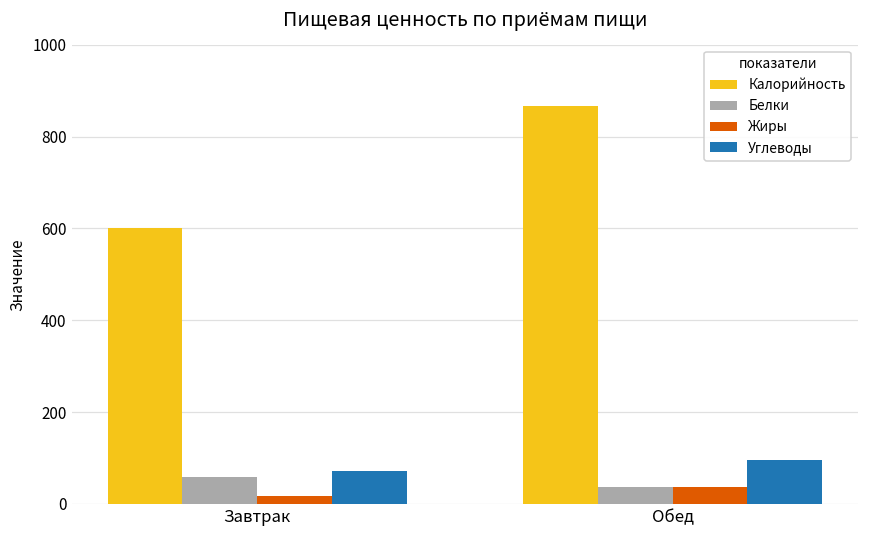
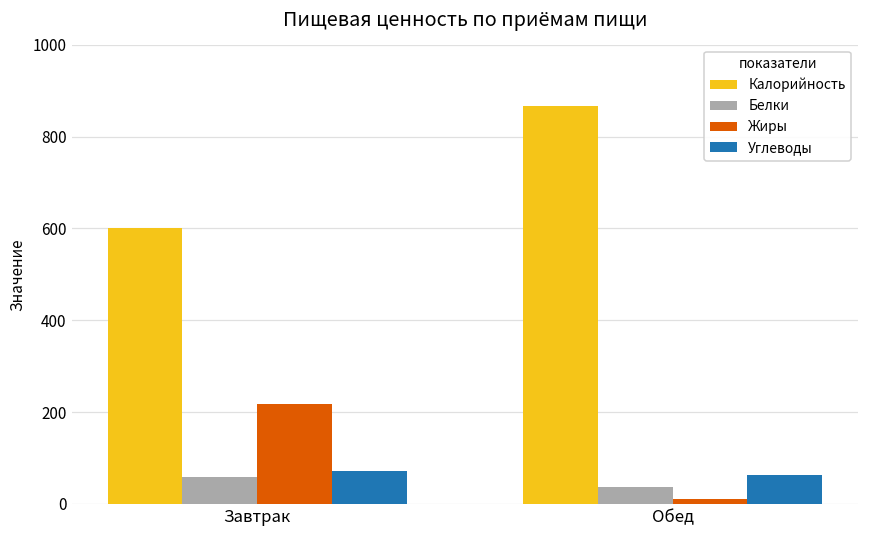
  {
    "Калорийность": {
      "Завтрак": 600,
      "Обед": 870
    },
    "Белки": {
      "Завтрак": 60,
      "Обед": 40
    },
    "Жиры": {
-     "Завтрак": 20,
-     "Обед": 40
+     "Завтрак": 220,
+     "Обед": 10
    },
    "Углеводы": {
      "Завтрак": 70,
-     "Обед": 90
+     "Обед": 60
    }
  }
